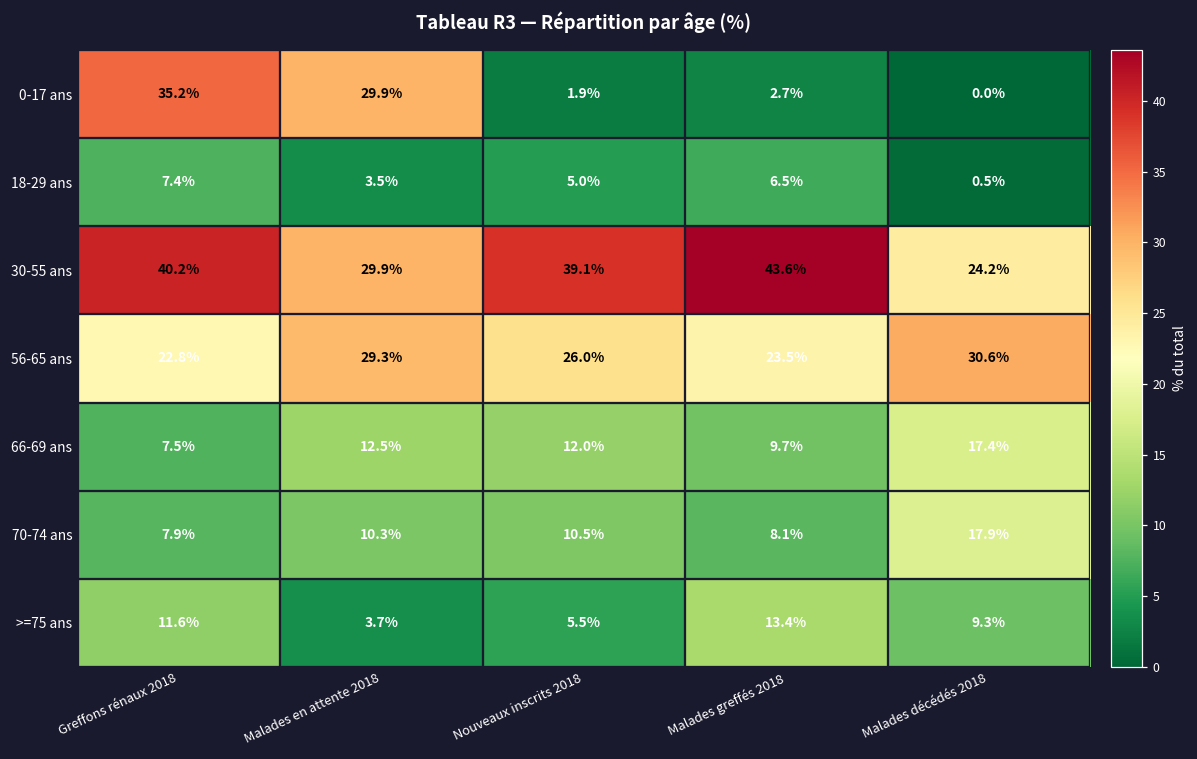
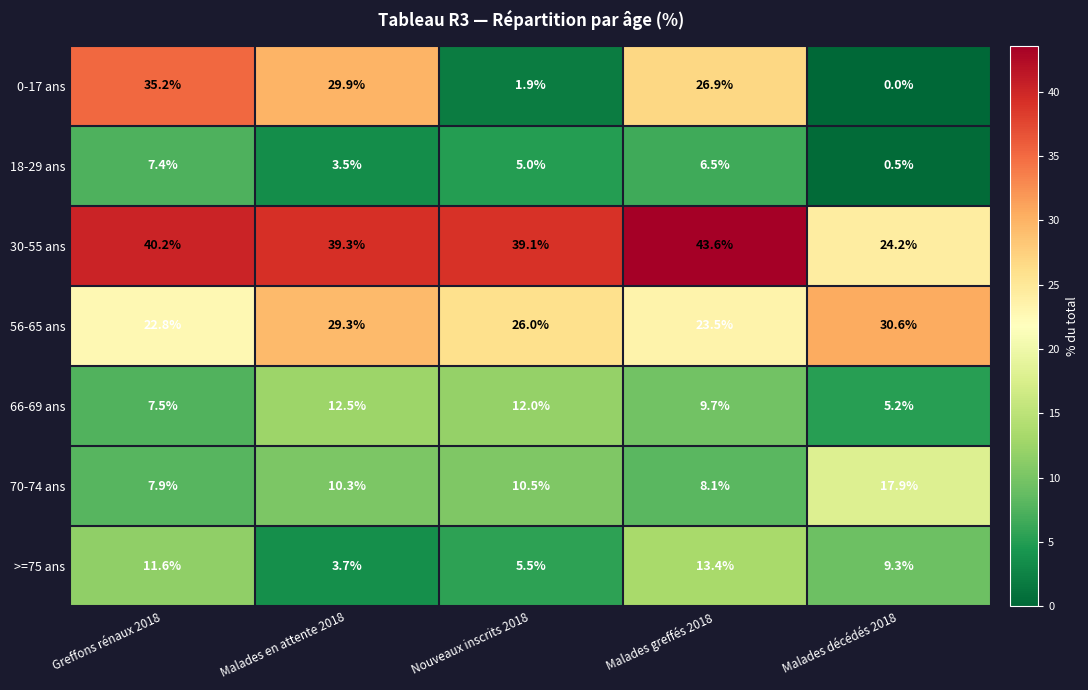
  {
    "0-17 ans": {
      "Greffons rénaux 2018": "35.2%",
      "Malades en attente 2018": "29.9%",
      "Nouveaux inscrits 2018": "1.9%",
-     "Malades greffés 2018": "2.7%",
+     "Malades greffés 2018": "26.9%",
      "Malades décédés 2018": "0.0%"
    },
    "18-29 ans": {
      "Greffons rénaux 2018": "7.4%",
      "Malades en attente 2018": "3.5%",
      "Nouveaux inscrits 2018": "5.0%",
      "Malades greffés 2018": "6.5%",
      "Malades décédés 2018": "0.5%"
    },
    "30-55 ans": {
      "Greffons rénaux 2018": "40.2%",
-     "Malades en attente 2018": "29.9%",
+     "Malades en attente 2018": "39.3%",
      "Nouveaux inscrits 2018": "39.1%",
      "Malades greffés 2018": "43.6%",
      "Malades décédés 2018": "24.2%"
    },
    "56-65 ans": {
      "Greffons rénaux 2018": "22.8%",
      "Malades en attente 2018": "29.3%",
      "Nouveaux inscrits 2018": "26.0%",
      "Malades greffés 2018": "23.5%",
      "Malades décédés 2018": "30.6%"
    },
    "66-69 ans": {
      "Greffons rénaux 2018": "7.5%",
      "Malades en attente 2018": "12.5%",
      "Nouveaux inscrits 2018": "12.0%",
      "Malades greffés 2018": "9.7%",
-     "Malades décédés 2018": "17.4%"
+     "Malades décédés 2018": "5.2%"
    },
    "70-74 ans": {
      "Greffons rénaux 2018": "7.9%",
      "Malades en attente 2018": "10.3%",
      "Nouveaux inscrits 2018": "10.5%",
      "Malades greffés 2018": "8.1%",
      "Malades décédés 2018": "17.9%"
    },
    ">=75 ans": {
      "Greffons rénaux 2018": "11.6%",
      "Malades en attente 2018": "3.7%",
      "Nouveaux inscrits 2018": "5.5%",
      "Malades greffés 2018": "13.4%",
      "Malades décédés 2018": "9.3%"
    }
  }
